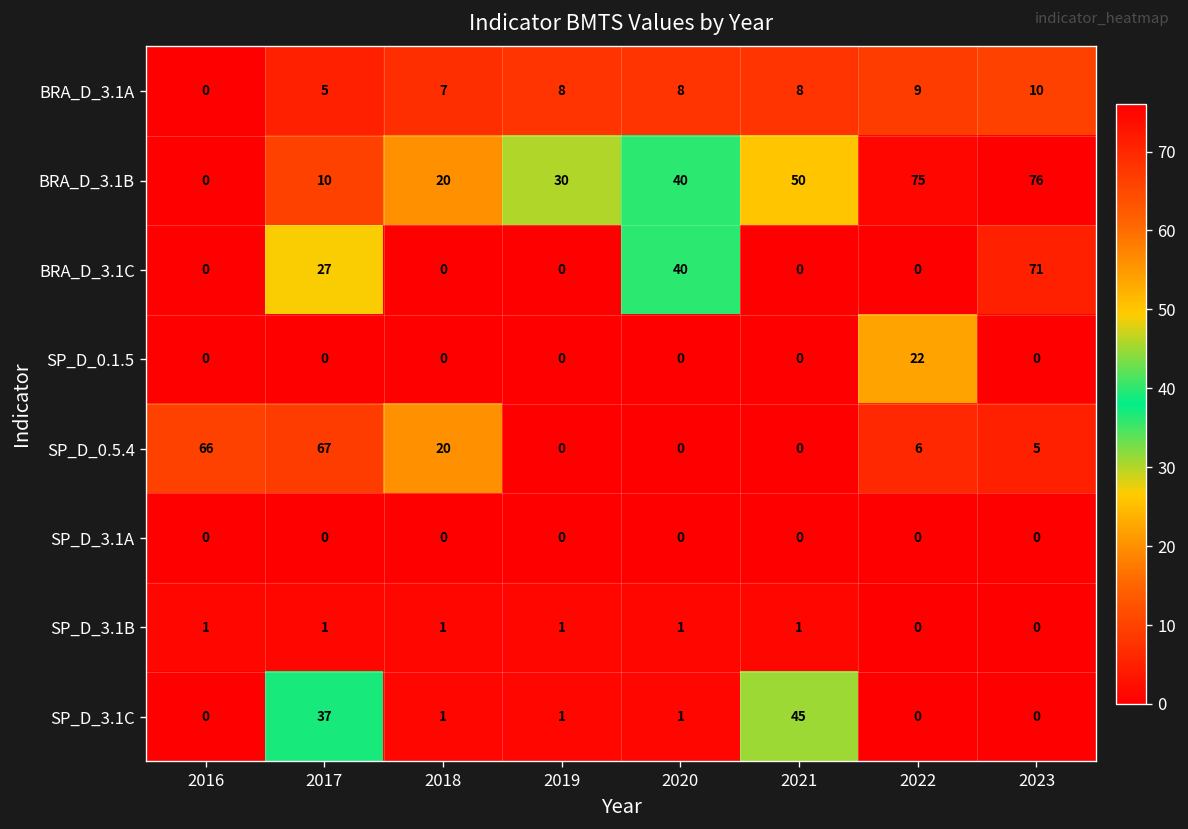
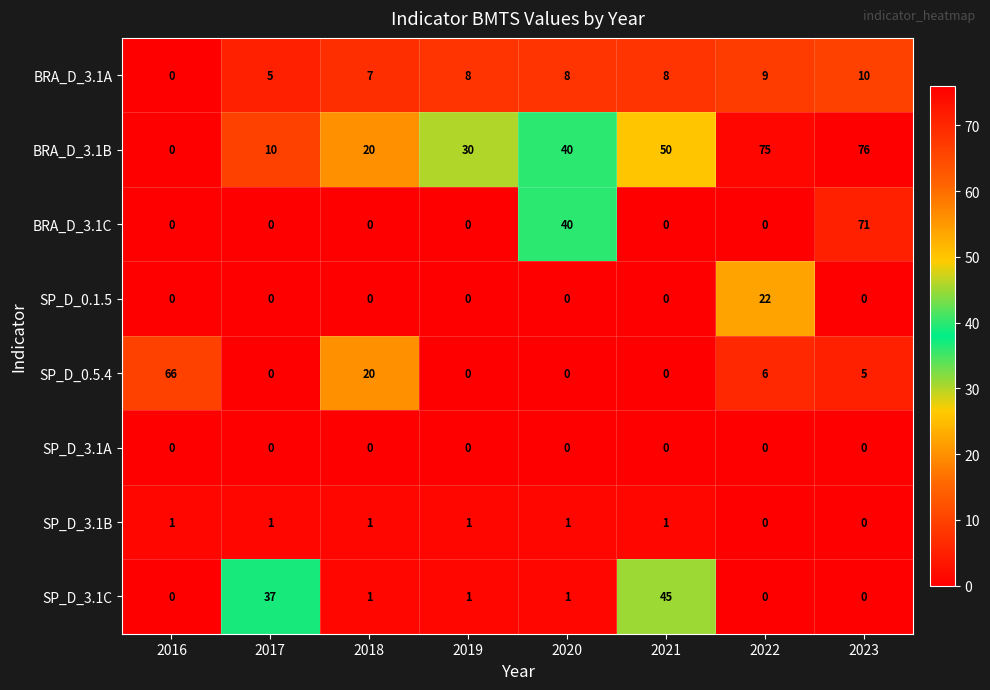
  {
    "BRA_D_3.1A": {
      "2016": 0,
      "2017": 5,
      "2018": 7,
      "2019": 8,
      "2020": 8,
      "2021": 8,
      "2022": 9,
      "2023": 10
    },
    "BRA_D_3.1B": {
      "2016": 0,
      "2017": 10,
      "2018": 20,
      "2019": 30,
      "2020": 40,
      "2021": 50,
      "2022": 75,
      "2023": 76
    },
    "BRA_D_3.1C": {
      "2016": 0,
-     "2017": 27,
+     "2017": 0,
      "2018": 0,
      "2019": 0,
      "2020": 40,
      "2021": 0,
      "2022": 0,
      "2023": 71
    },
    "SP_D_0.1.5": {
      "2016": 0,
      "2017": 0,
      "2018": 0,
      "2019": 0,
      "2020": 0,
      "2021": 0,
      "2022": 22,
      "2023": 0
    },
    "SP_D_0.5.4": {
      "2016": 66,
-     "2017": 67,
+     "2017": 0,
      "2018": 20,
      "2019": 0,
      "2020": 0,
      "2021": 0,
      "2022": 6,
      "2023": 5
    },
    "SP_D_3.1A": {
      "2016": 0,
      "2017": 0,
      "2018": 0,
      "2019": 0,
      "2020": 0,
      "2021": 0,
      "2022": 0,
      "2023": 0
    },
    "SP_D_3.1B": {
      "2016": 1,
      "2017": 1,
      "2018": 1,
      "2019": 1,
      "2020": 1,
      "2021": 1,
      "2022": 0,
      "2023": 0
    },
    "SP_D_3.1C": {
      "2016": 0,
      "2017": 37,
      "2018": 1,
      "2019": 1,
      "2020": 1,
      "2021": 45,
      "2022": 0,
      "2023": 0
    }
  }
